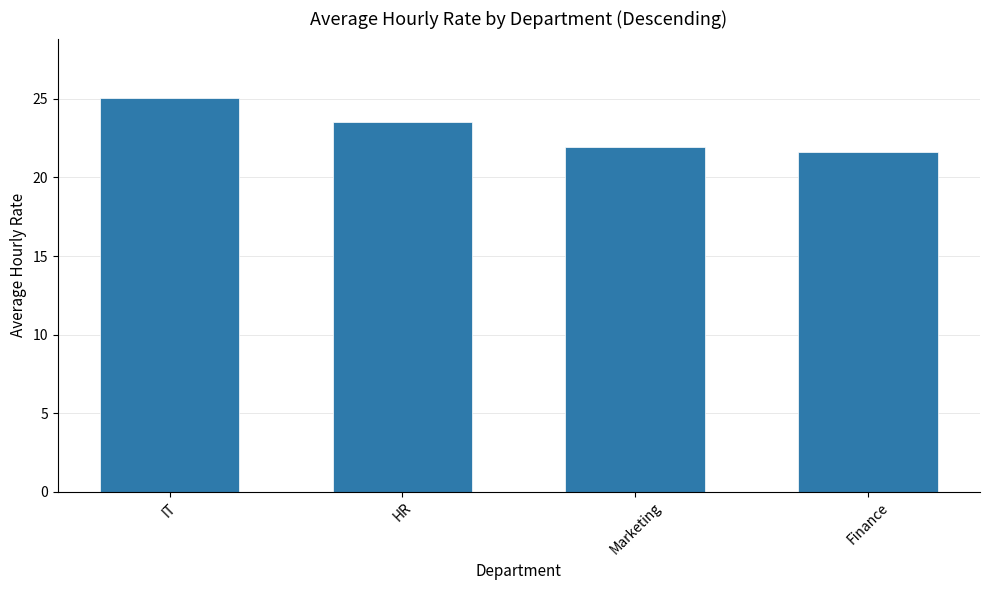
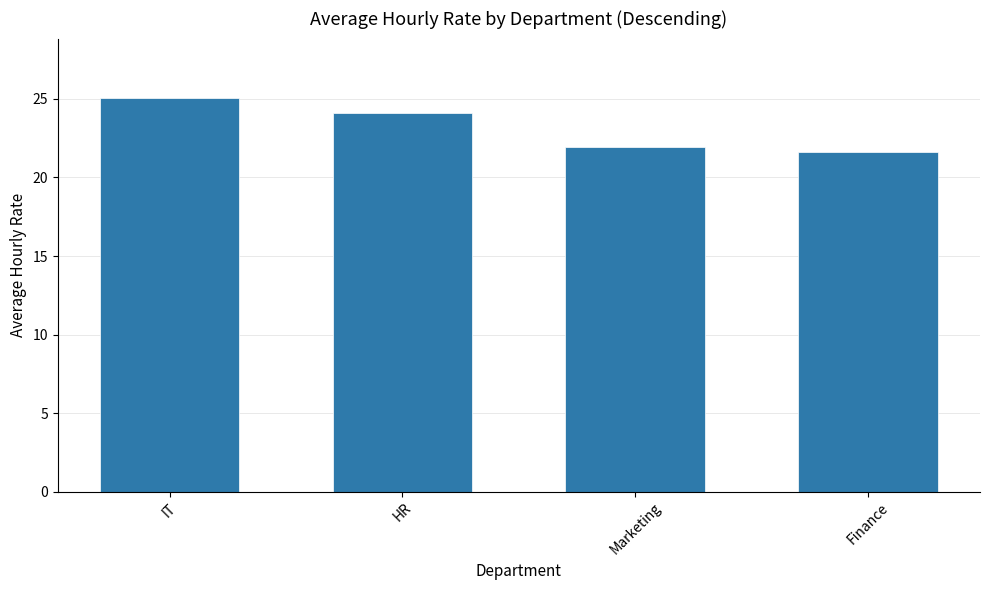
  {
    "IT": 25.1,
-   "HR": 23.5,
+   "HR": 24.1,
    "Marketing": 21.9,
    "Finance": 21.7
  }
